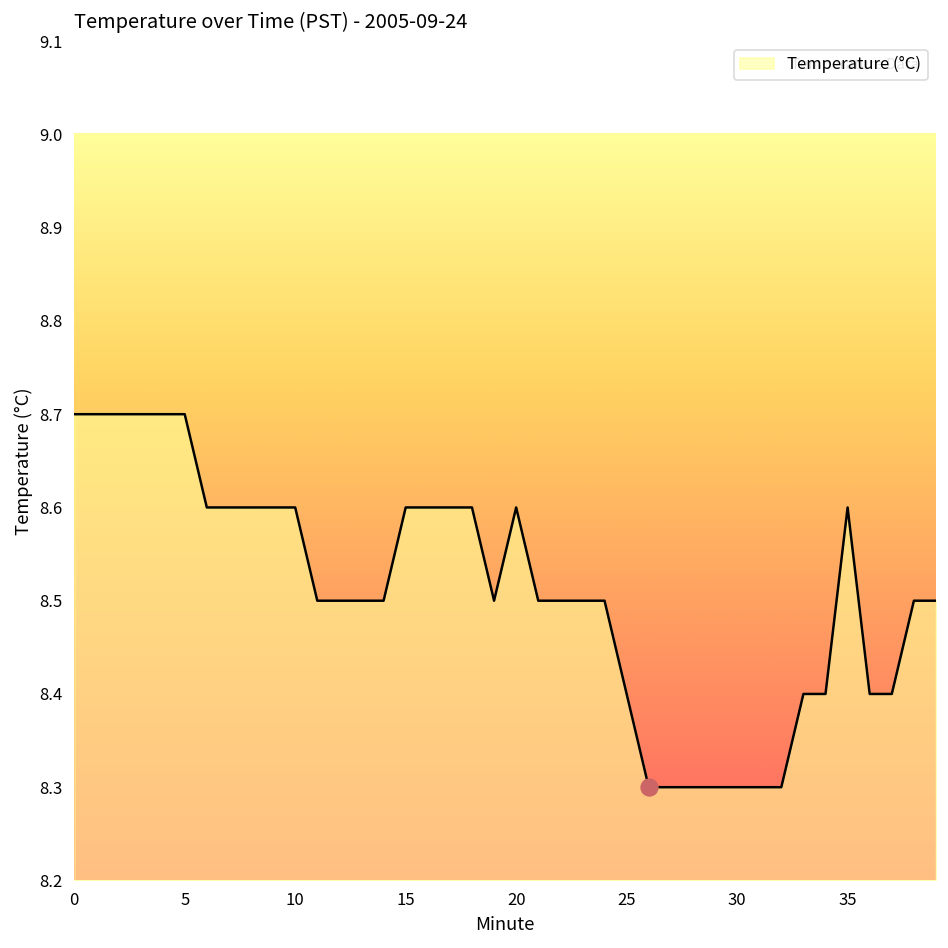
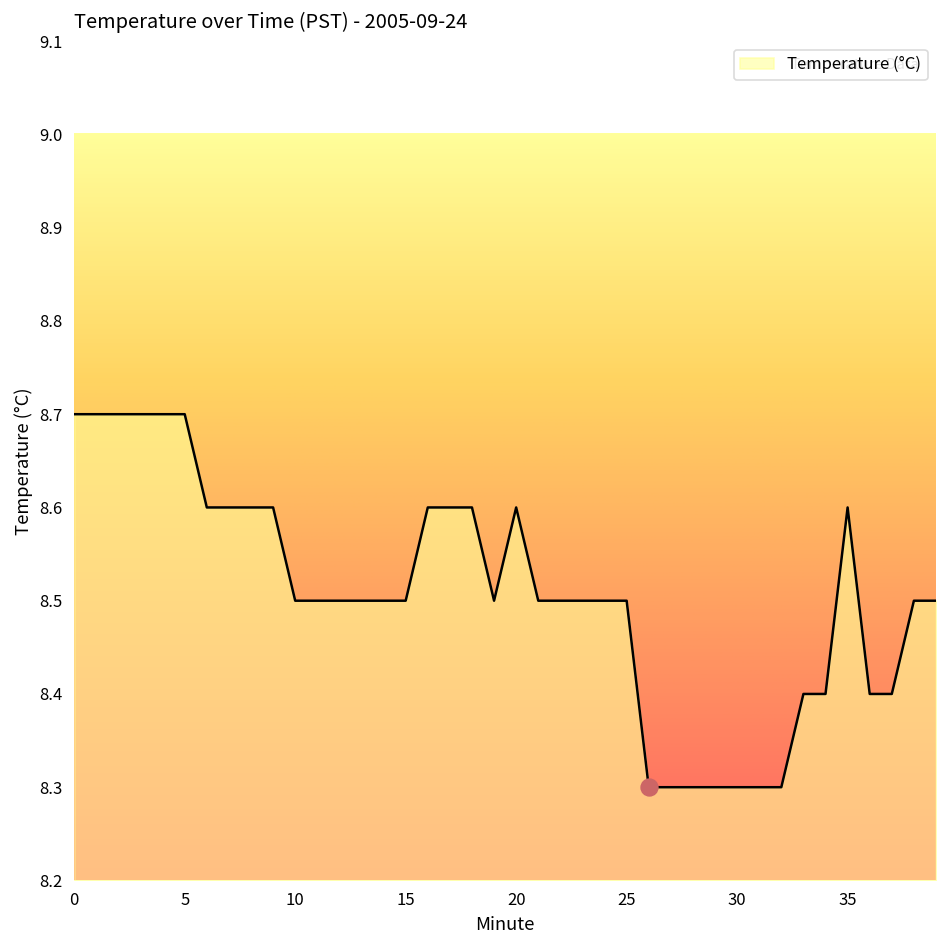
  {
    "Temperature (°C)": {
      "0": 8.7,
      "5": 8.7,
-     "10": 8.6,
-     "15": 8.6,
+     "10": 8.5,
+     "15": 8.5,
      "20": 8.6,
-     "25": 8.4,
+     "25": 8.5,
      "30": 8.3,
      "35": 8.6
    }
  }
